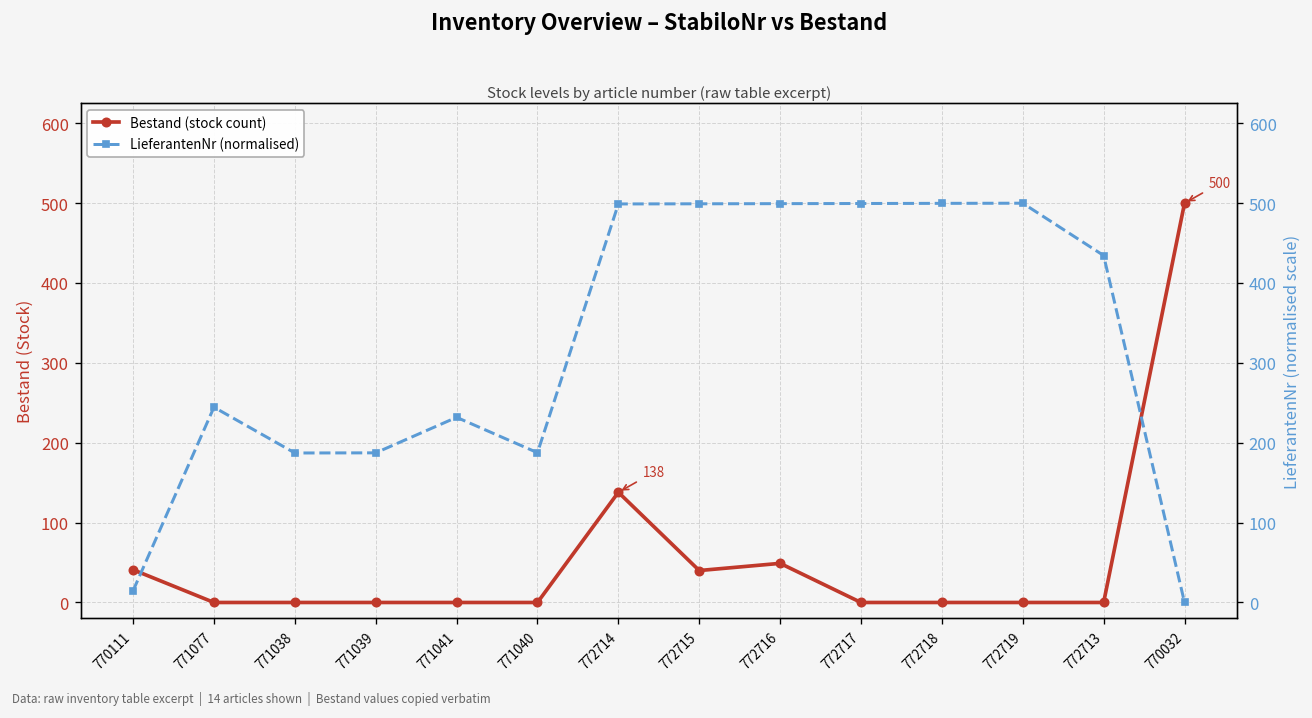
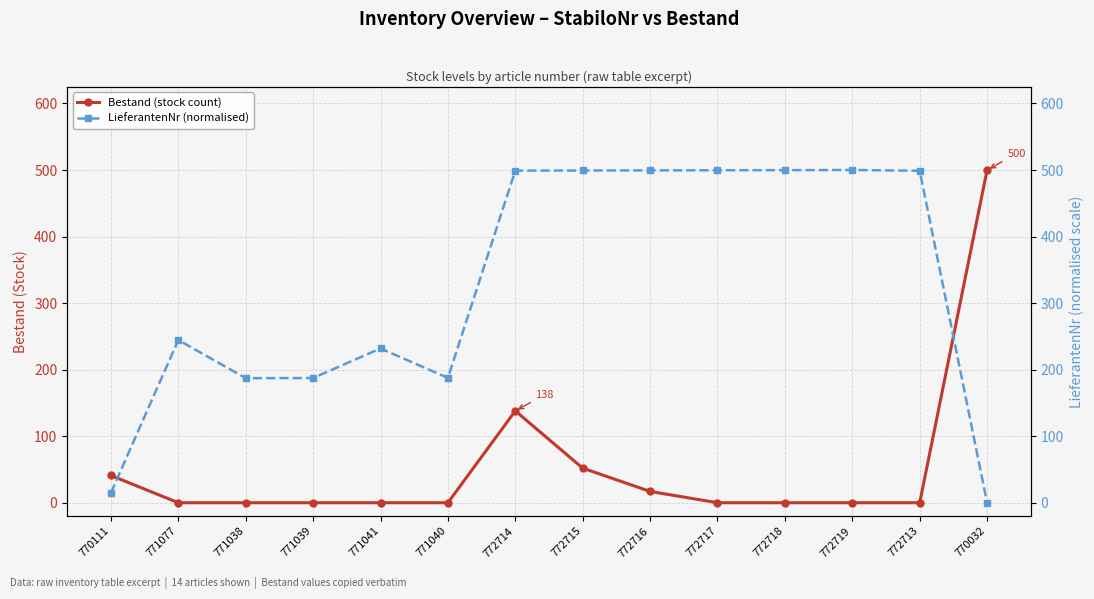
  {
    "Bestand (stock count)": {
      "770111": 40,
      "771077": 0,
      "771038": 0,
      "771039": 0,
      "771041": 0,
      "771040": 0,
-     "772715": 40,
-     "772716": 50,
+     "772715": 50,
+     "772716": 20,
      "772717": 0,
      "772718": 0,
      "772719": 0,
      "772713": 0
    },
    "LieferantenNr (normalised)": {
      "770111": 10,
      "771077": 240,
      "771038": 190,
      "771039": 190,
      "771041": 230,
      "771040": 190,
      "772714": 500,
      "772715": 500,
      "772716": 500,
      "772717": 500,
      "772718": 500,
      "772719": 500,
-     "772713": 430,
+     "772713": 500,
      "770032": 0
    }
  }
